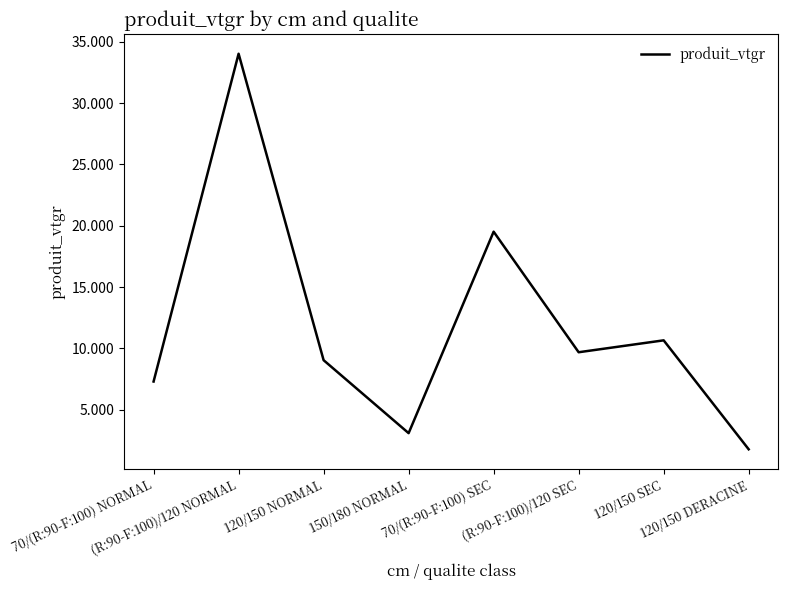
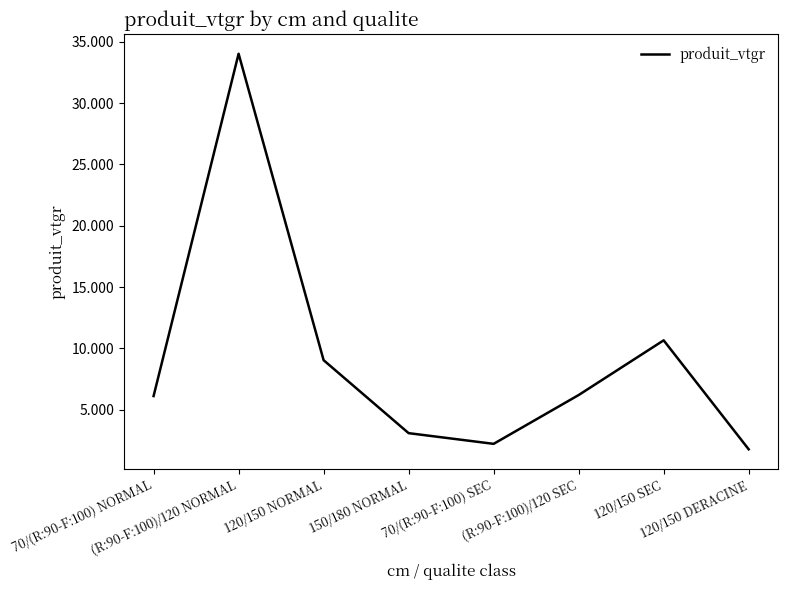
  {
-   "70/(R:90-F:100) NORMAL": 7.3,
+   "70/(R:90-F:100) NORMAL": 6.1,
    "(R:90-F:100)/120 NORMAL": 34.0,
    "120/150 NORMAL": 9.0,
    "150/180 NORMAL": 3.1,
-   "70/(R:90-F:100) SEC": 19.5,
-   "(R:90-F:100)/120 SEC": 9.7,
+   "70/(R:90-F:100) SEC": 2.2,
+   "(R:90-F:100)/120 SEC": 6.2,
    "120/150 SEC": 10.7,
    "120/150 DERACINE": 1.8
  }
